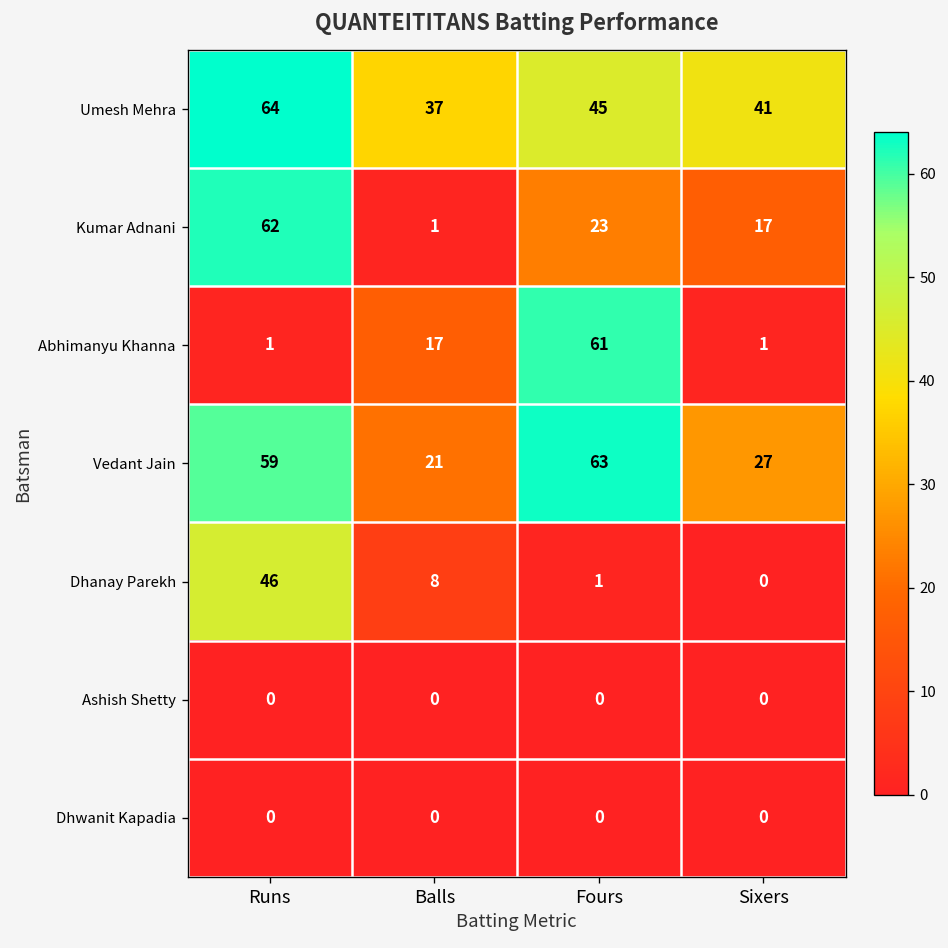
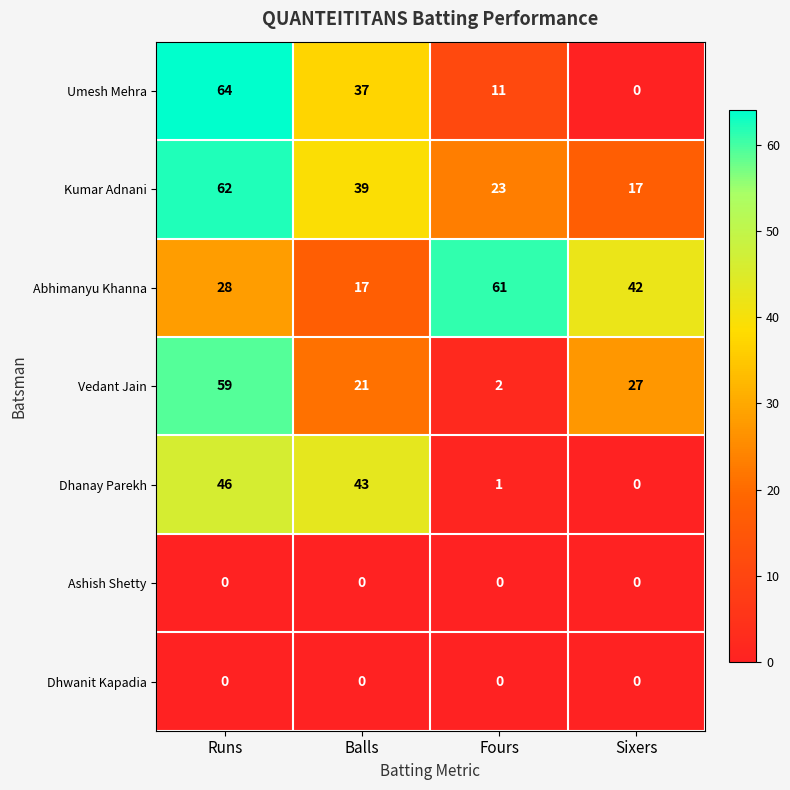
  {
    "Umesh Mehra": {
      "Runs": 64,
      "Balls": 37,
-     "Fours": 45,
-     "Sixers": 41
+     "Fours": 11,
+     "Sixers": 0
    },
    "Kumar Adnani": {
      "Runs": 62,
-     "Balls": 1,
+     "Balls": 39,
      "Fours": 23,
      "Sixers": 17
    },
    "Abhimanyu Khanna": {
-     "Runs": 1,
+     "Runs": 28,
      "Balls": 17,
      "Fours": 61,
-     "Sixers": 1
+     "Sixers": 42
    },
    "Vedant Jain": {
      "Runs": 59,
      "Balls": 21,
-     "Fours": 63,
+     "Fours": 2,
      "Sixers": 27
    },
    "Dhanay Parekh": {
      "Runs": 46,
-     "Balls": 8,
+     "Balls": 43,
      "Fours": 1,
      "Sixers": 0
    },
    "Ashish Shetty": {
      "Runs": 0,
      "Balls": 0,
      "Fours": 0,
      "Sixers": 0
    },
    "Dhwanit Kapadia": {
      "Runs": 0,
      "Balls": 0,
      "Fours": 0,
      "Sixers": 0
    }
  }
